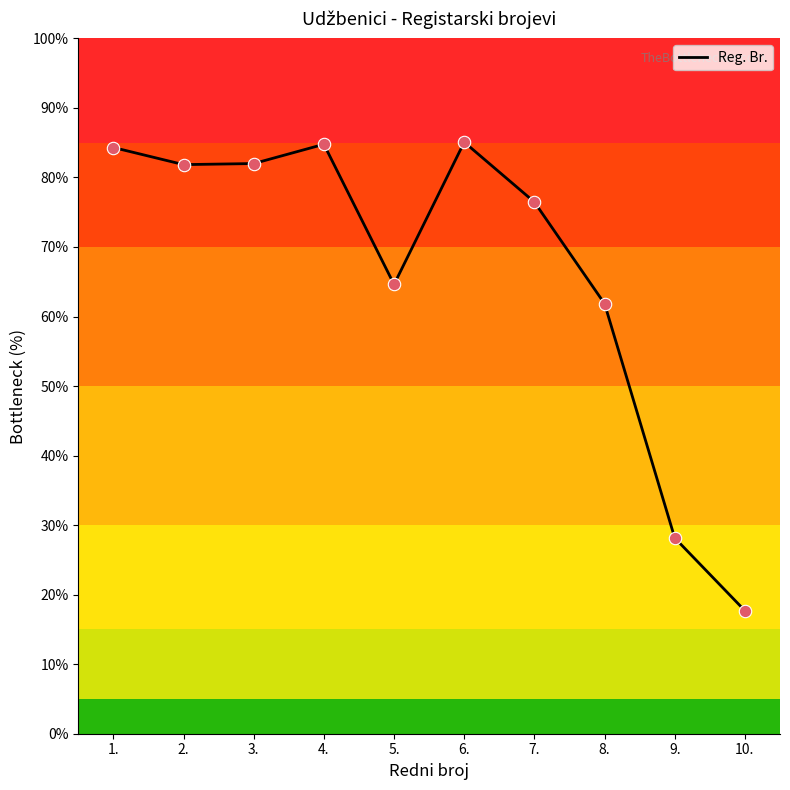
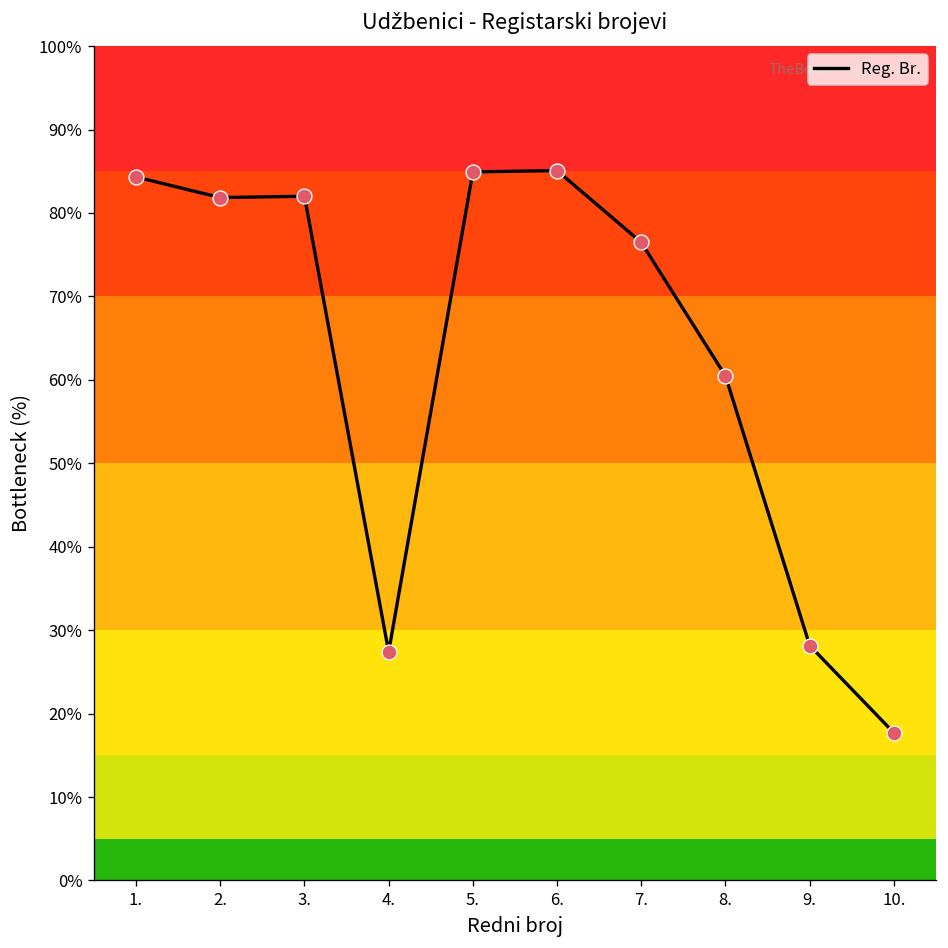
  {
    "1.": "84%",
    "2.": "82%",
    "3.": "82%",
-   "4.": "85%",
-   "5.": "65%",
+   "4.": "27%",
+   "5.": "85%",
    "6.": "85%",
    "7.": "76%",
-   "8.": "62%",
+   "8.": "60%",
    "9.": "28%",
    "10.": "18%"
  }
